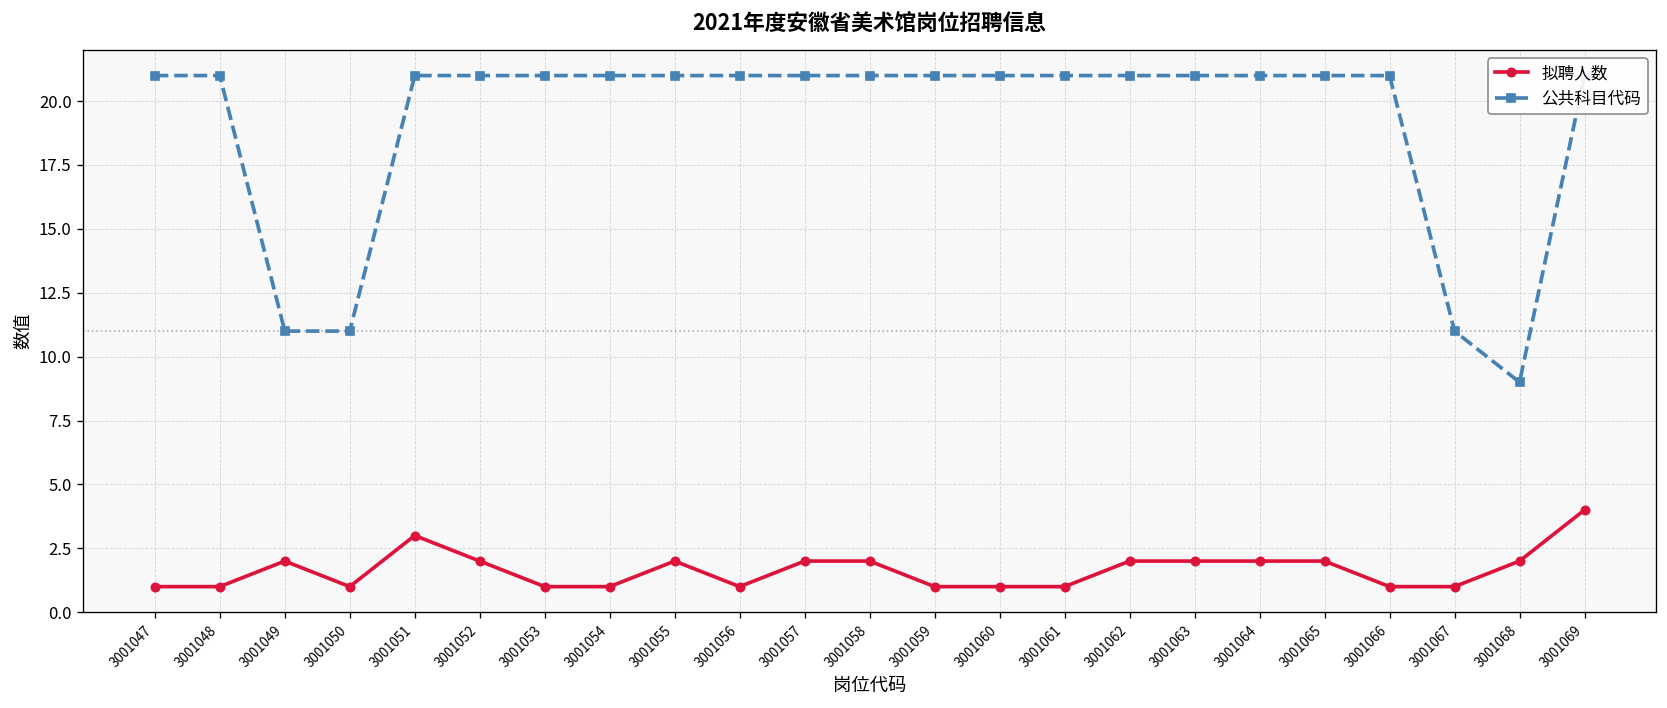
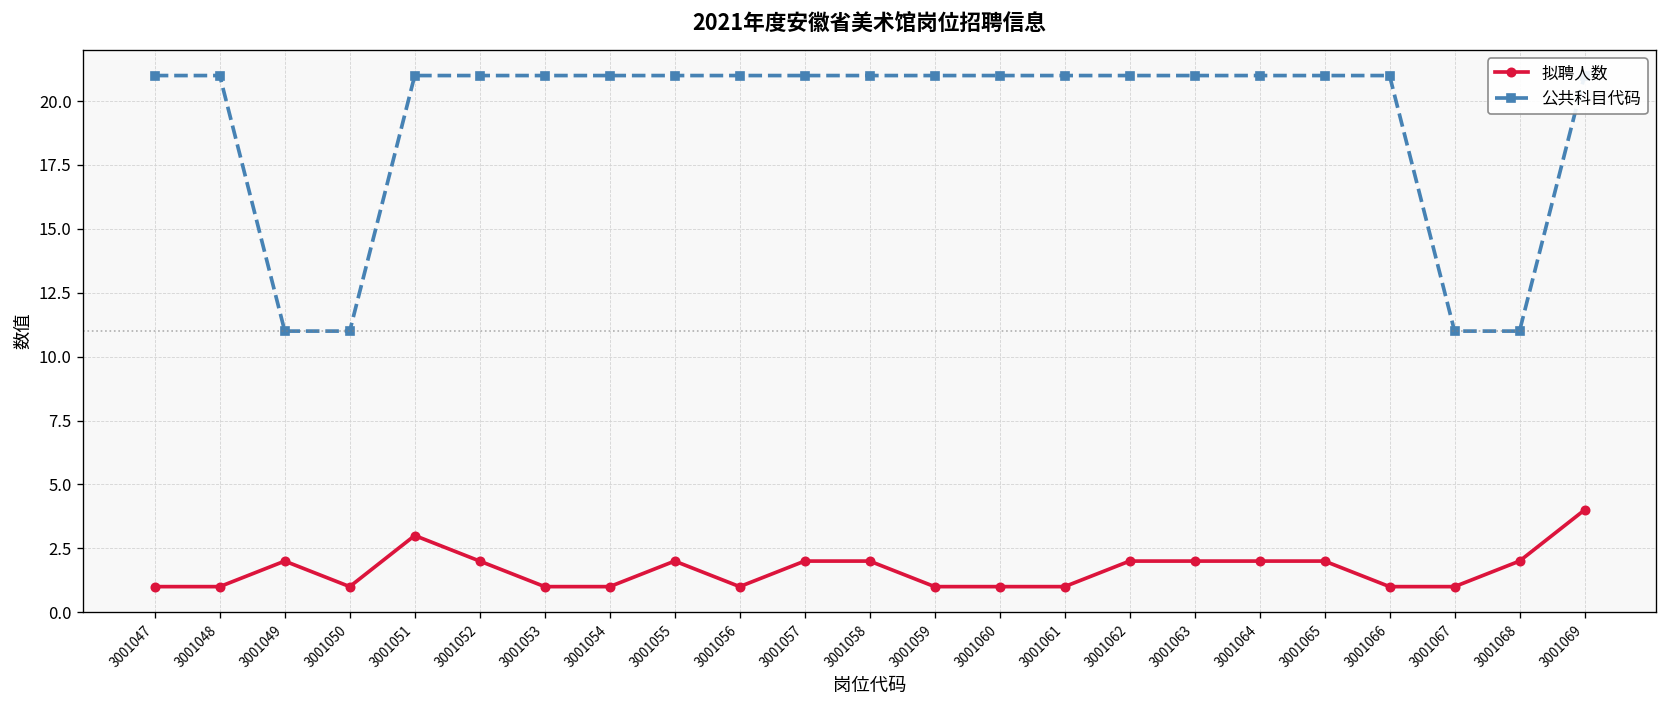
  {
    "拟聘人数": {
      "3001047": 1,
      "3001048": 1,
      "3001049": 2,
      "3001050": 1,
      "3001051": 3,
      "3001052": 2,
      "3001053": 1,
      "3001054": 1,
      "3001055": 2,
      "3001056": 1,
      "3001057": 2,
      "3001058": 2,
      "3001059": 1,
      "3001060": 1,
      "3001061": 1,
      "3001062": 2,
      "3001063": 2,
      "3001064": 2,
      "3001065": 2,
      "3001066": 1,
      "3001067": 1,
      "3001068": 2,
      "3001069": 4
    },
    "公共科目代码": {
      "3001047": 21,
      "3001048": 21,
      "3001049": 11,
      "3001050": 11,
      "3001051": 21,
      "3001052": 21,
      "3001053": 21,
      "3001054": 21,
      "3001055": 21,
      "3001056": 21,
      "3001057": 21,
      "3001058": 21,
      "3001059": 21,
      "3001060": 21,
      "3001061": 21,
      "3001062": 21,
      "3001063": 21,
      "3001064": 21,
      "3001065": 21,
      "3001066": 21,
      "3001067": 11,
-     "3001068": 9
+     "3001068": 11
    }
  }
